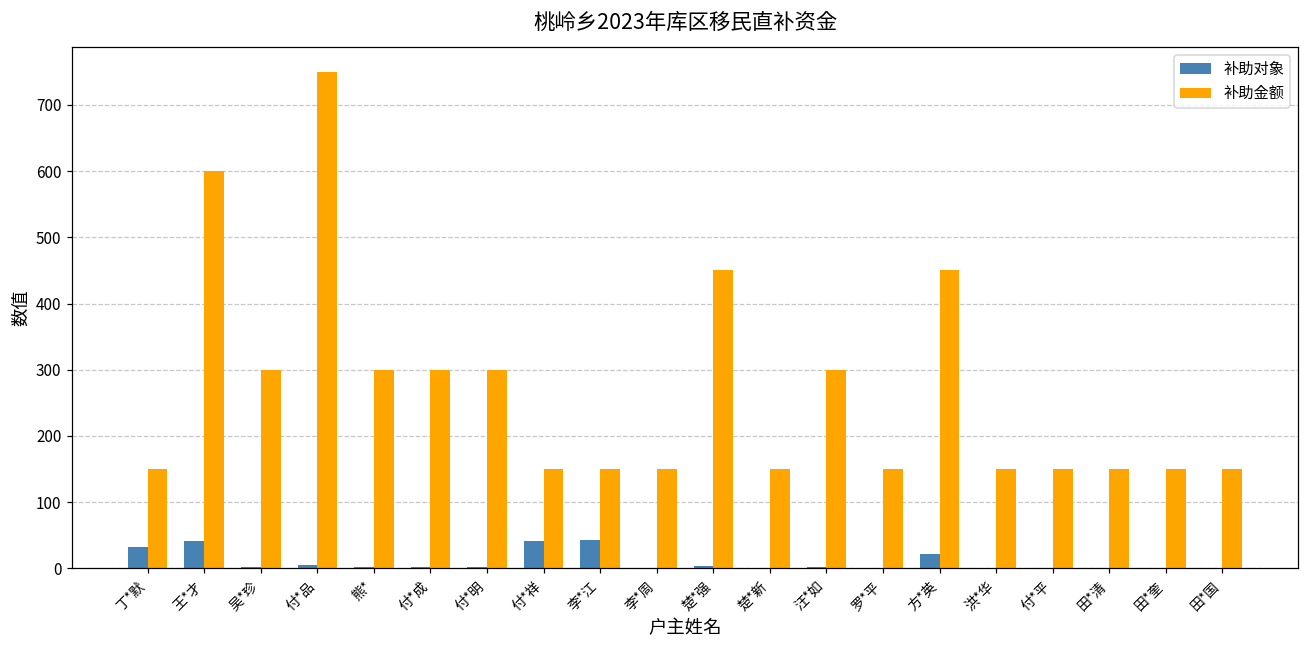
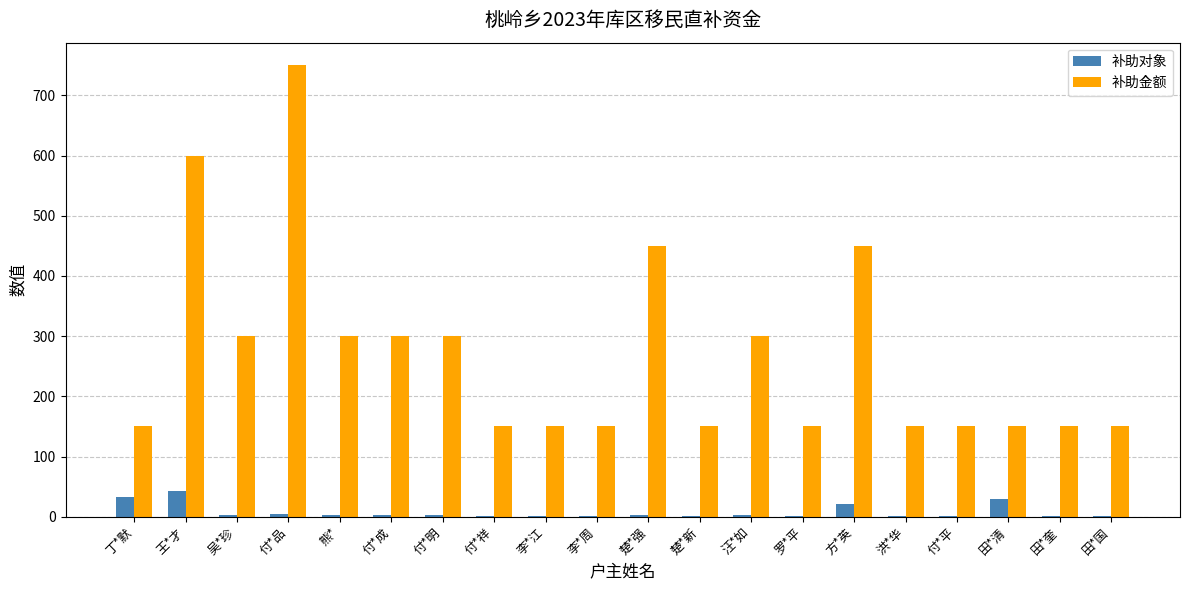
  {
    "补助对象": {
      "丁*默": 30,
      "王*才": 40,
      "付*品": 10,
-     "付*祥": 40,
-     "李*江": 40,
+     "付*祥": 0,
+     "李*江": 0,
      "方*英": 20,
-     "田*清": 0
+     "田*清": 30
    },
    "补助金额": {
      "丁*默": 150,
      "王*才": 600,
      "吴*珍": 300,
      "付*品": 750,
      "熊*": 300,
      "付*成": 300,
      "付*明": 300,
      "付*祥": 150,
      "李*江": 150,
      "李*周": 150,
      "楚*强": 450,
      "楚*新": 150,
      "汪*如": 300,
      "罗*平": 150,
      "方*英": 450,
      "洪*华": 150,
      "付*平": 150,
      "田*清": 150,
      "田*奎": 150,
      "田*国": 150
    }
  }
